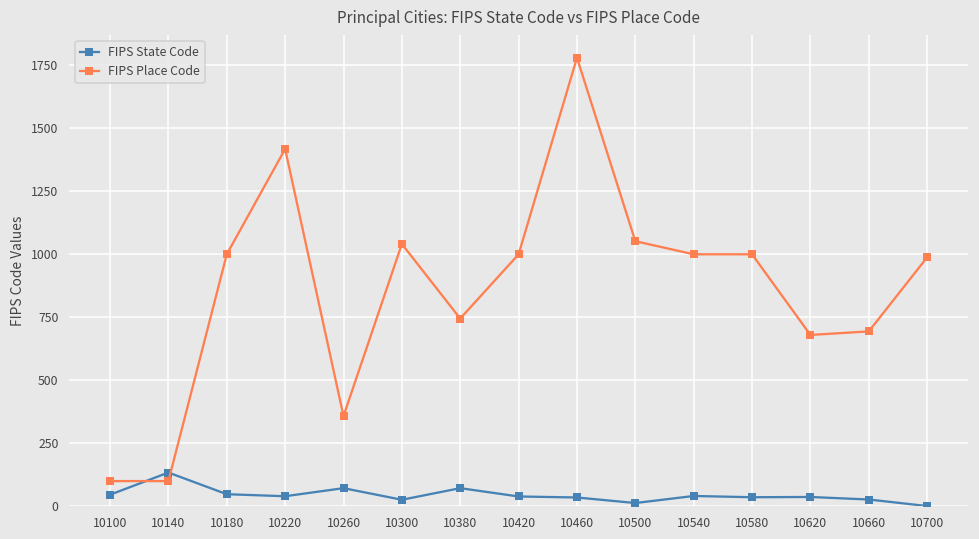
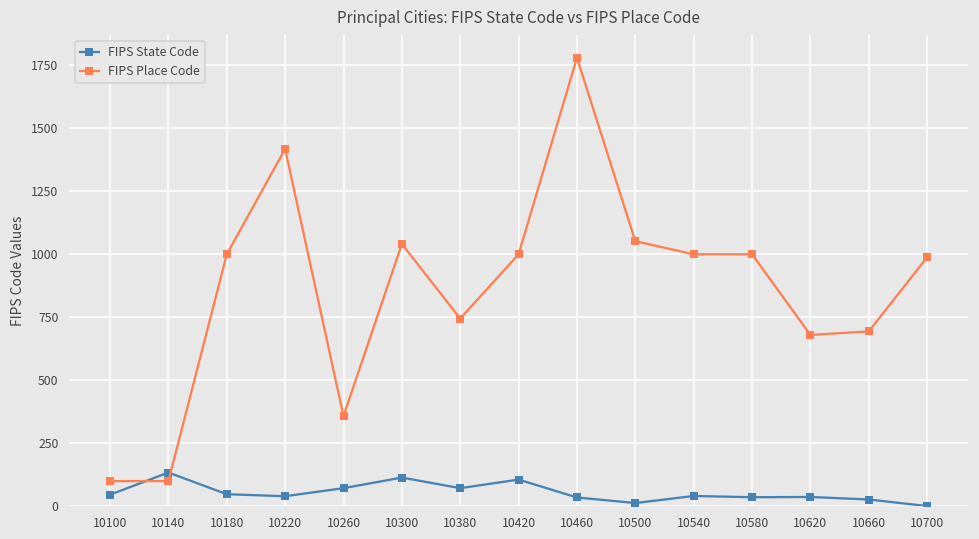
  {
    "FIPS State Code": {
      "10100": 50,
      "10140": 130,
      "10180": 50,
      "10220": 40,
      "10260": 70,
-     "10300": 30,
+     "10300": 110,
      "10380": 70,
-     "10420": 40,
+     "10420": 110,
      "10460": 40,
      "10500": 10,
      "10540": 40,
      "10580": 40,
      "10620": 40,
      "10660": 30,
      "10700": 0
    },
    "FIPS Place Code": {
      "10100": 100,
      "10140": 100,
      "10180": 1000,
      "10220": 1420,
      "10260": 360,
      "10300": 1040,
      "10380": 750,
      "10420": 1000,
      "10460": 1780,
      "10500": 1050,
      "10540": 1000,
      "10580": 1000,
      "10620": 680,
      "10660": 690,
      "10700": 990
    }
  }
